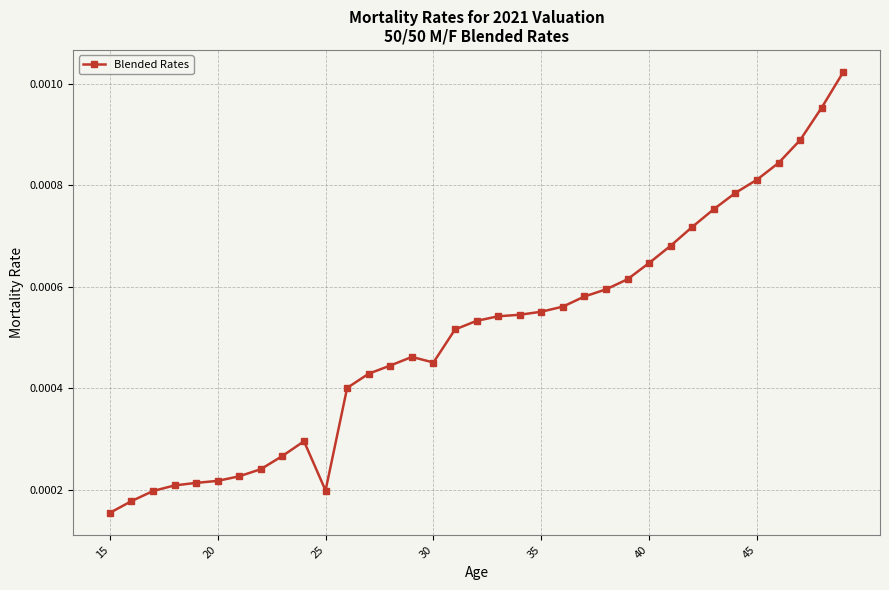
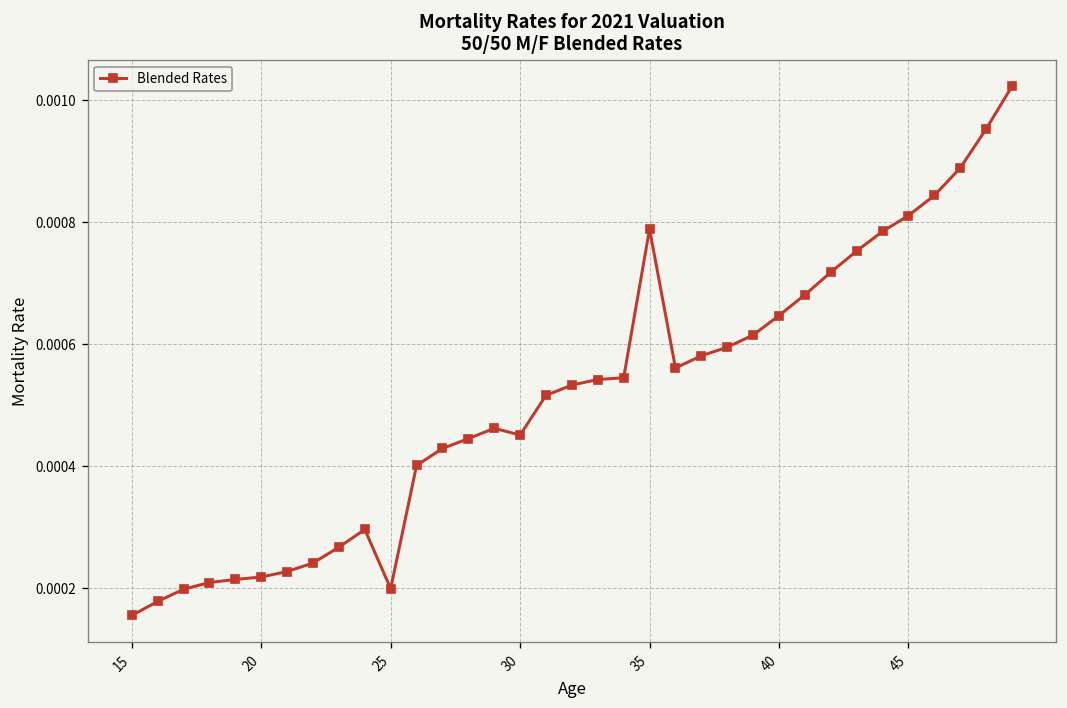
  {
    "15": 0.00016,
    "20": 0.00022,
    "25": 0.00020,
    "30": 0.00045,
-   "35": 0.00055,
+   "35": 0.00079,
    "40": 0.00065,
    "45": 0.00081
  }
